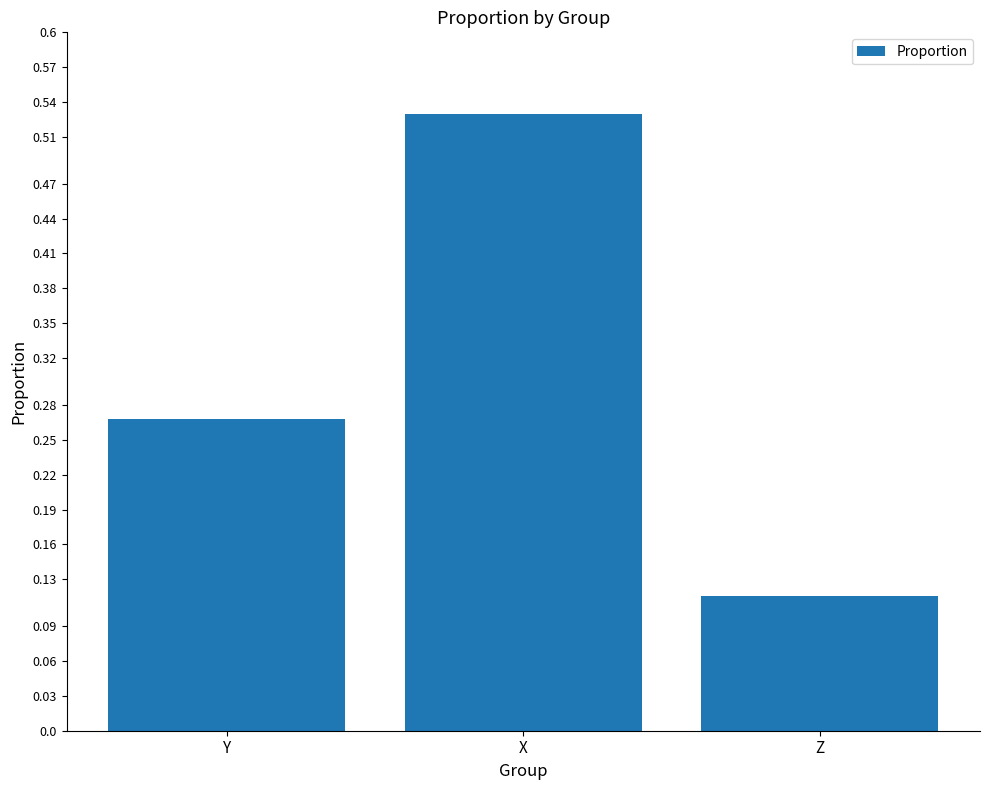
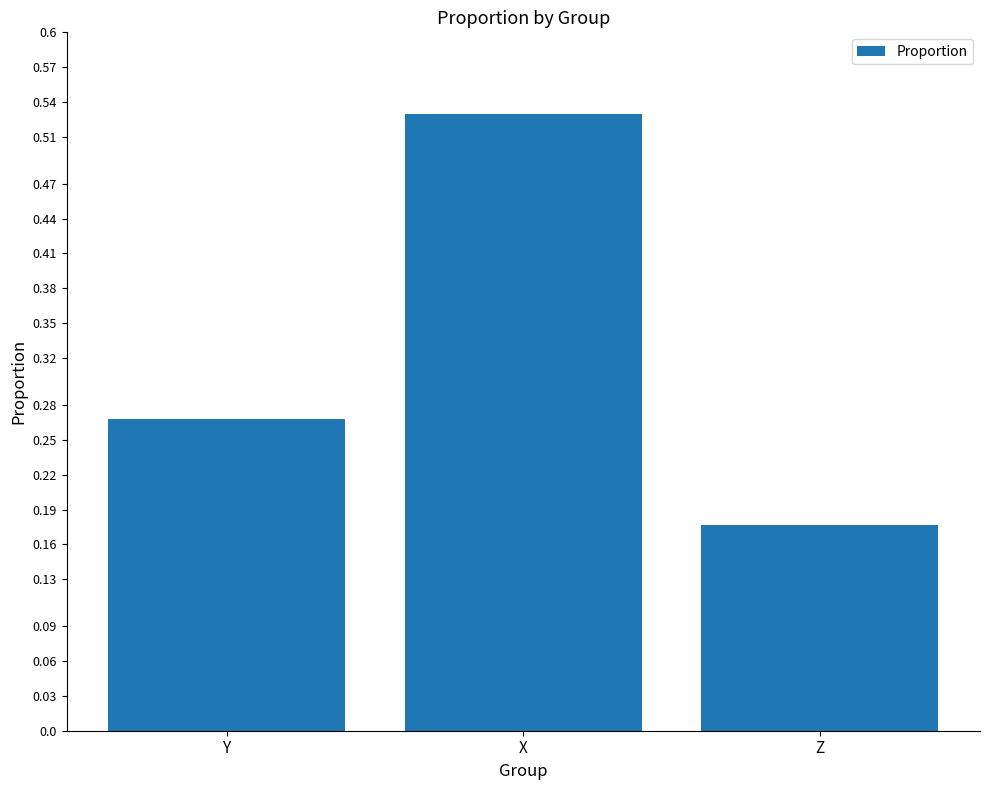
  {
    "Y": 0.268,
    "X": 0.529,
-   "Z": 0.116
+   "Z": 0.176
  }
